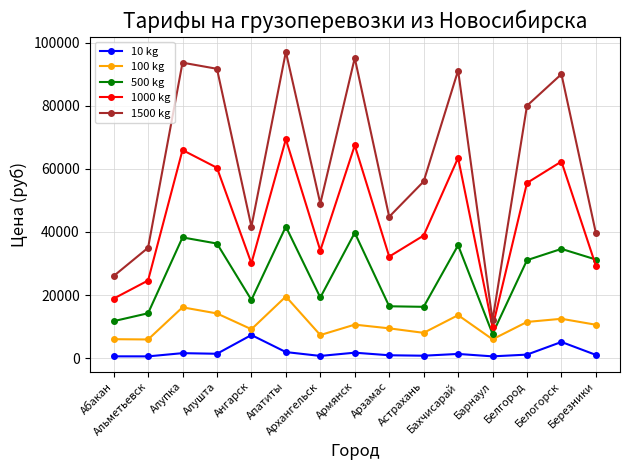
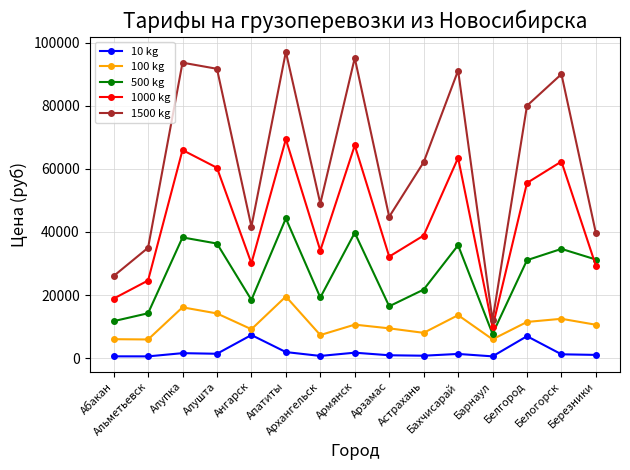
  {
    "10 kg": {
      "Абакан": 1000,
      "Альметьевск": 1000,
      "Алупка": 2000,
      "Алушта": 1000,
      "Ангарск": 7000,
      "Апатиты": 2000,
      "Архангельск": 1000,
      "Армянск": 2000,
      "Арзамас": 1000,
      "Астрахань": 1000,
      "Бахчисарай": 1000,
      "Барнаул": 1000,
-     "Белгород": 1000,
-     "Белогорск": 5000,
+     "Белгород": 7000,
+     "Белогорск": 1000,
      "Березники": 1000
    },
    "100 kg": {
      "Абакан": 6000,
      "Альметьевск": 6000,
      "Алупка": 16000,
      "Алушта": 14000,
      "Ангарск": 9000,
      "Апатиты": 20000,
      "Архангельск": 7000,
      "Армянск": 11000,
      "Арзамас": 9000,
      "Астрахань": 8000,
      "Бахчисарай": 14000,
      "Барнаул": 6000,
      "Белгород": 12000,
      "Белогорск": 13000,
      "Березники": 11000
    },
    "500 kg": {
      "Абакан": 12000,
      "Альметьевск": 14000,
      "Алупка": 38000,
      "Алушта": 36000,
      "Ангарск": 18000,
-     "Апатиты": 42000,
+     "Апатиты": 44000,
      "Архангельск": 19000,
      "Армянск": 40000,
      "Арзамас": 16000,
-     "Астрахань": 16000,
+     "Астрахань": 22000,
      "Бахчисарай": 36000,
      "Барнаул": 8000,
      "Белгород": 31000,
      "Белогорск": 35000,
      "Березники": 31000
    },
    "1000 kg": {
      "Абакан": 19000,
      "Альметьевск": 25000,
      "Алупка": 66000,
      "Алушта": 60000,
      "Ангарск": 30000,
      "Апатиты": 69000,
      "Архангельск": 34000,
      "Армянск": 67000,
      "Арзамас": 32000,
      "Астрахань": 39000,
      "Бахчисарай": 63000,
      "Барнаул": 10000,
      "Белгород": 56000,
      "Белогорск": 62000,
      "Березники": 29000
    },
    "1500 kg": {
      "Абакан": 26000,
      "Альметьевск": 35000,
      "Алупка": 94000,
      "Алушта": 92000,
      "Ангарск": 42000,
      "Апатиты": 97000,
      "Архангельск": 49000,
      "Армянск": 95000,
      "Арзамас": 45000,
-     "Астрахань": 56000,
+     "Астрахань": 62000,
      "Бахчисарай": 91000,
      "Барнаул": 12000,
      "Белгород": 80000,
      "Белогорск": 90000,
      "Березники": 40000
    }
  }
